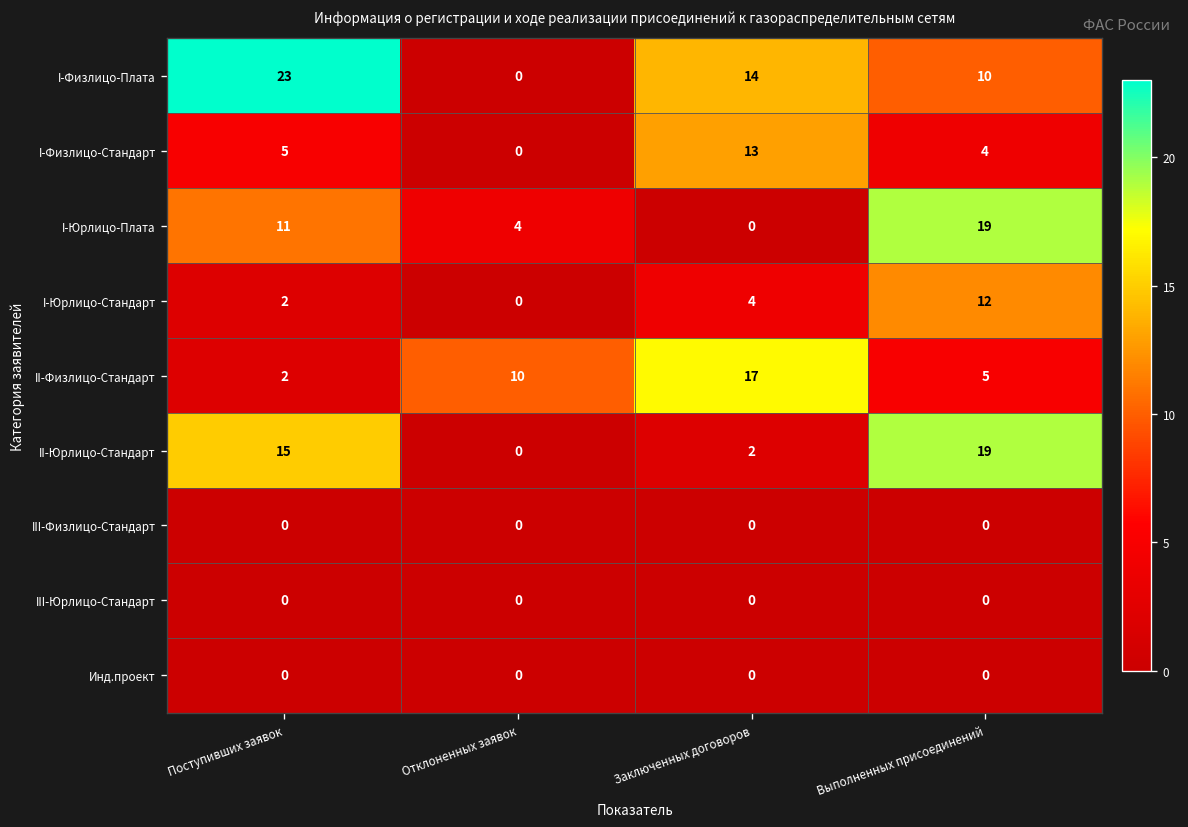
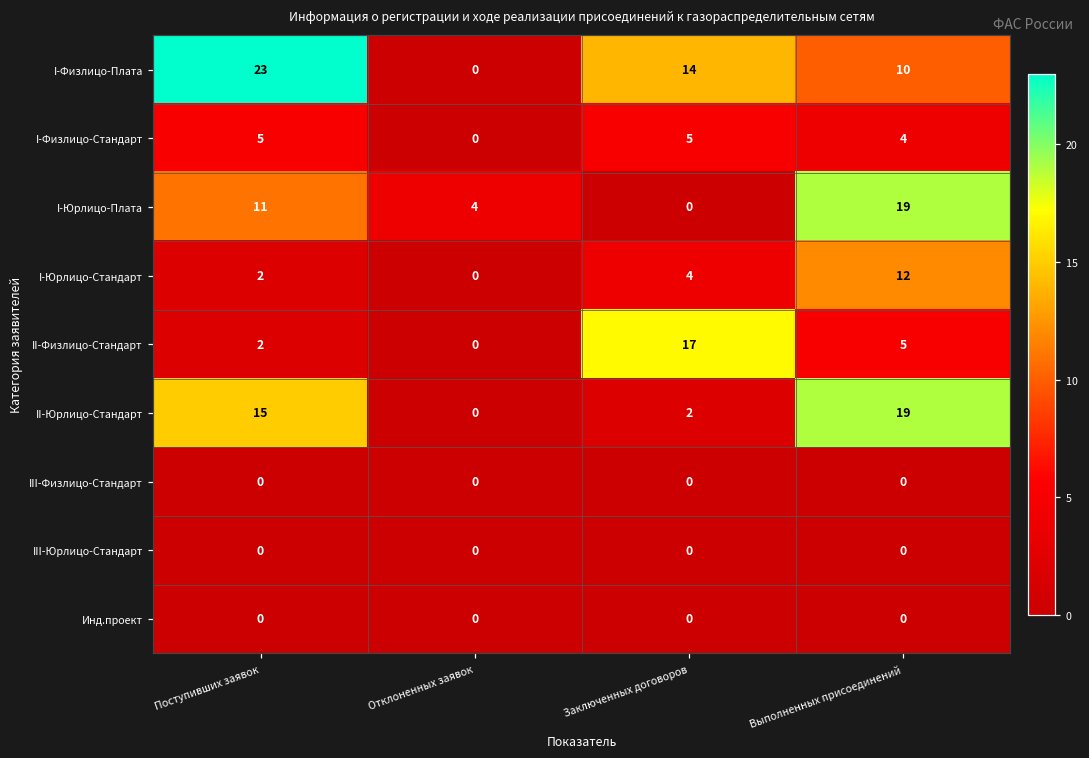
  {
    "I-Физлицо-Плата": {
      "Поступивших заявок": 23,
      "Отклоненных заявок": 0,
      "Заключенных договоров": 14,
      "Выполненных присоединений": 10
    },
    "I-Физлицо-Стандарт": {
      "Поступивших заявок": 5,
      "Отклоненных заявок": 0,
-     "Заключенных договоров": 13,
+     "Заключенных договоров": 5,
      "Выполненных присоединений": 4
    },
    "I-Юрлицо-Плата": {
      "Поступивших заявок": 11,
      "Отклоненных заявок": 4,
      "Заключенных договоров": 0,
      "Выполненных присоединений": 19
    },
    "I-Юрлицо-Стандарт": {
      "Поступивших заявок": 2,
      "Отклоненных заявок": 0,
      "Заключенных договоров": 4,
      "Выполненных присоединений": 12
    },
    "II-Физлицо-Стандарт": {
      "Поступивших заявок": 2,
-     "Отклоненных заявок": 10,
+     "Отклоненных заявок": 0,
      "Заключенных договоров": 17,
      "Выполненных присоединений": 5
    },
    "II-Юрлицо-Стандарт": {
      "Поступивших заявок": 15,
      "Отклоненных заявок": 0,
      "Заключенных договоров": 2,
      "Выполненных присоединений": 19
    },
    "III-Физлицо-Стандарт": {
      "Поступивших заявок": 0,
      "Отклоненных заявок": 0,
      "Заключенных договоров": 0,
      "Выполненных присоединений": 0
    },
    "III-Юрлицо-Стандарт": {
      "Поступивших заявок": 0,
      "Отклоненных заявок": 0,
      "Заключенных договоров": 0,
      "Выполненных присоединений": 0
    },
    "Инд.проект": {
      "Поступивших заявок": 0,
      "Отклоненных заявок": 0,
      "Заключенных договоров": 0,
      "Выполненных присоединений": 0
    }
  }
